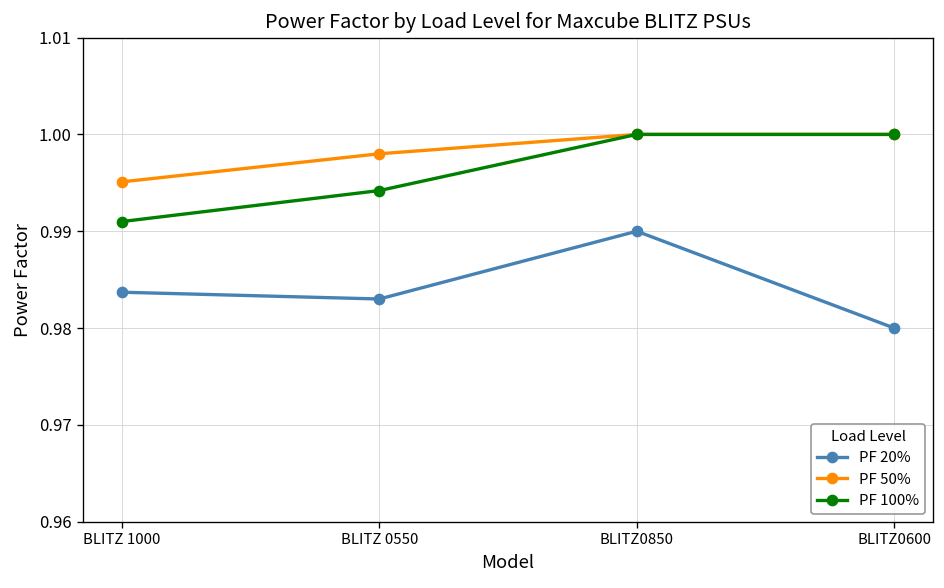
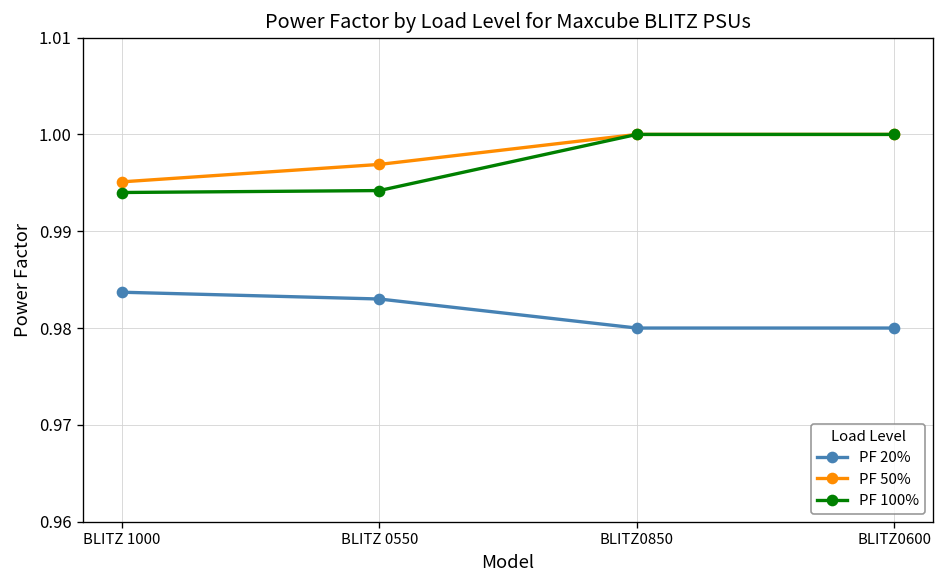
  {
    "PF 20%": {
      "BLITZ 1000": 0.984,
      "BLITZ 0550": 0.983,
-     "BLITZ0850": 0.99,
+     "BLITZ0850": 0.98,
      "BLITZ0600": 0.98
    },
    "PF 50%": {
      "BLITZ 1000": 0.995,
-     "BLITZ 0550": 0.998
+     "BLITZ 0550": 0.997
    },
    "PF 100%": {
-     "BLITZ 1000": 0.991,
+     "BLITZ 1000": 0.994,
      "BLITZ 0550": 0.994
    }
  }
